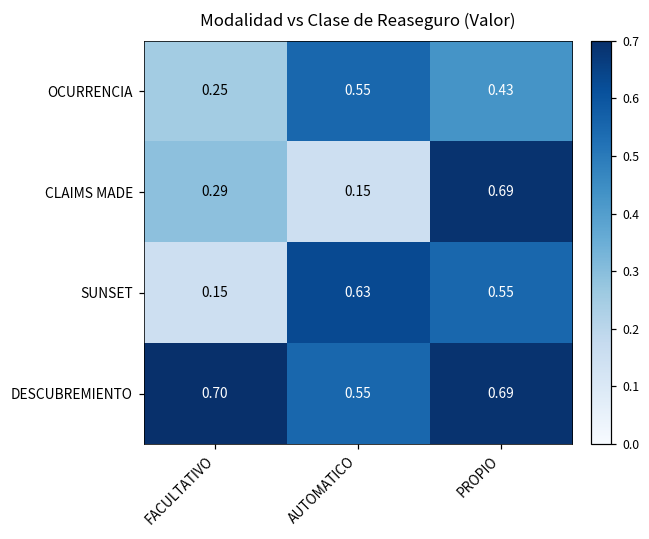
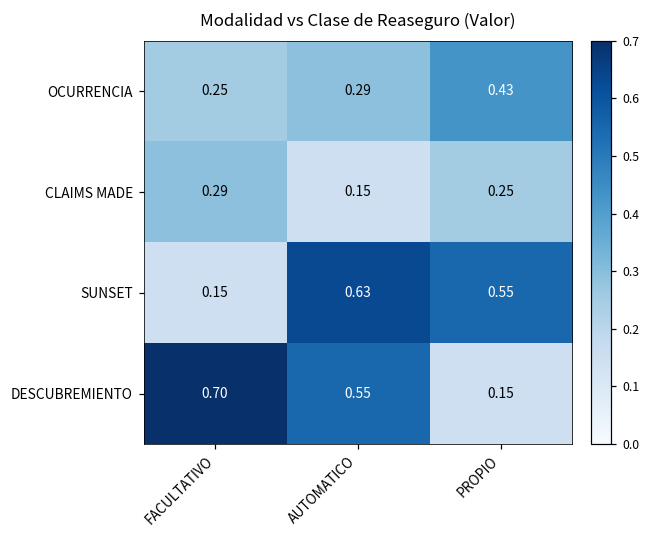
  {
    "OCURRENCIA": {
      "FACULTATIVO": 0.25,
-     "AUTOMATICO": 0.55,
+     "AUTOMATICO": 0.29,
      "PROPIO": 0.43
    },
    "CLAIMS MADE": {
      "FACULTATIVO": 0.29,
      "AUTOMATICO": 0.15,
-     "PROPIO": 0.69
+     "PROPIO": 0.25
    },
    "SUNSET": {
      "FACULTATIVO": 0.15,
      "AUTOMATICO": 0.63,
      "PROPIO": 0.55
    },
    "DESCUBREMIENTO": {
      "FACULTATIVO": 0.70,
      "AUTOMATICO": 0.55,
-     "PROPIO": 0.69
+     "PROPIO": 0.15
    }
  }
